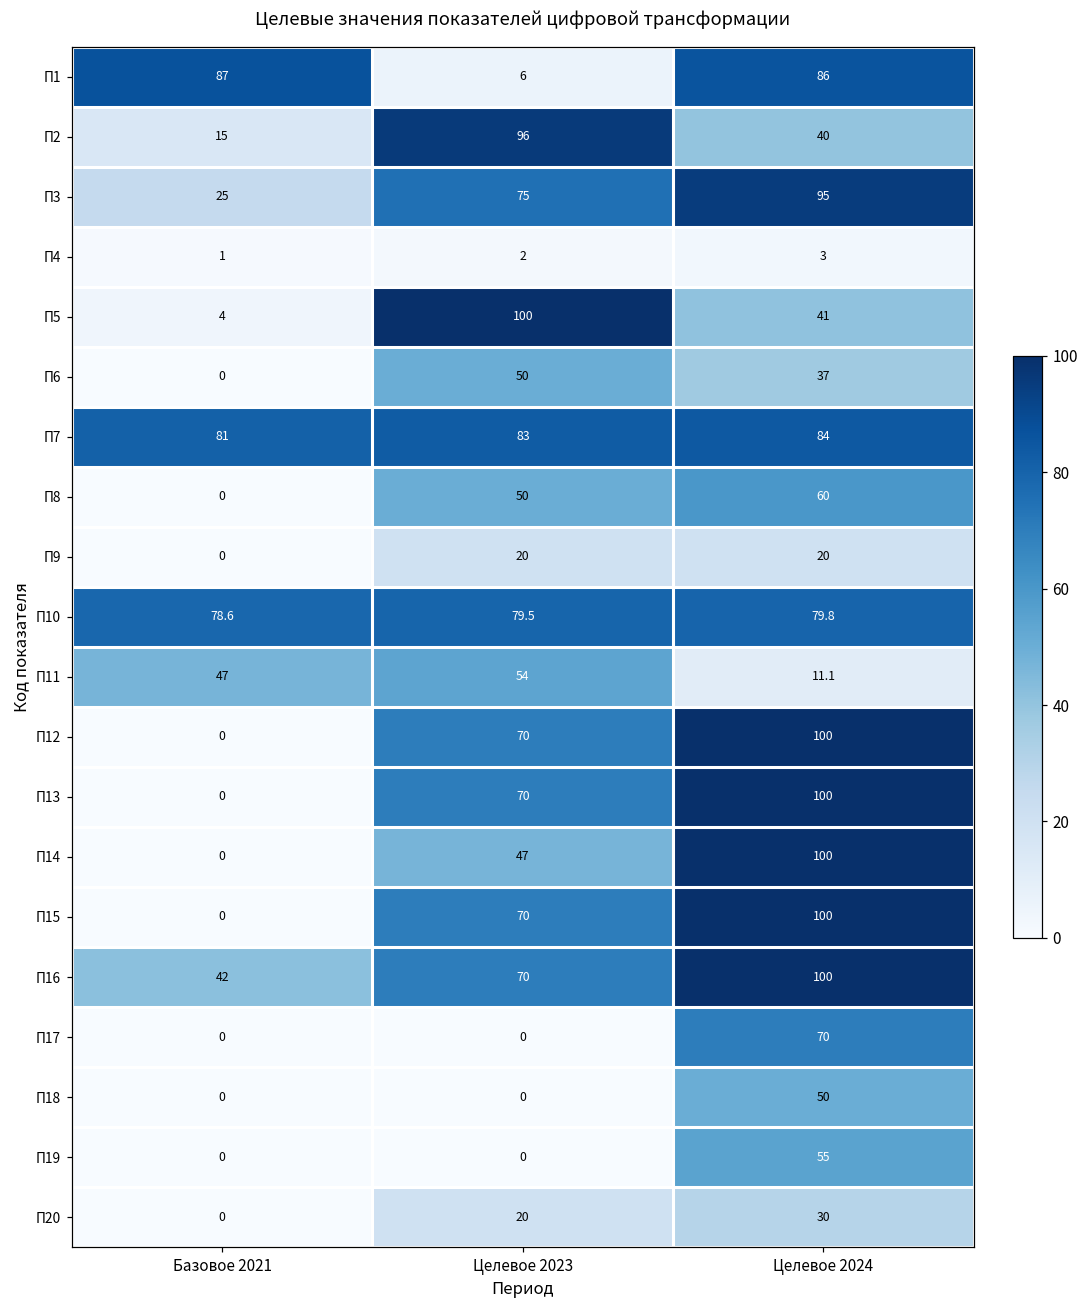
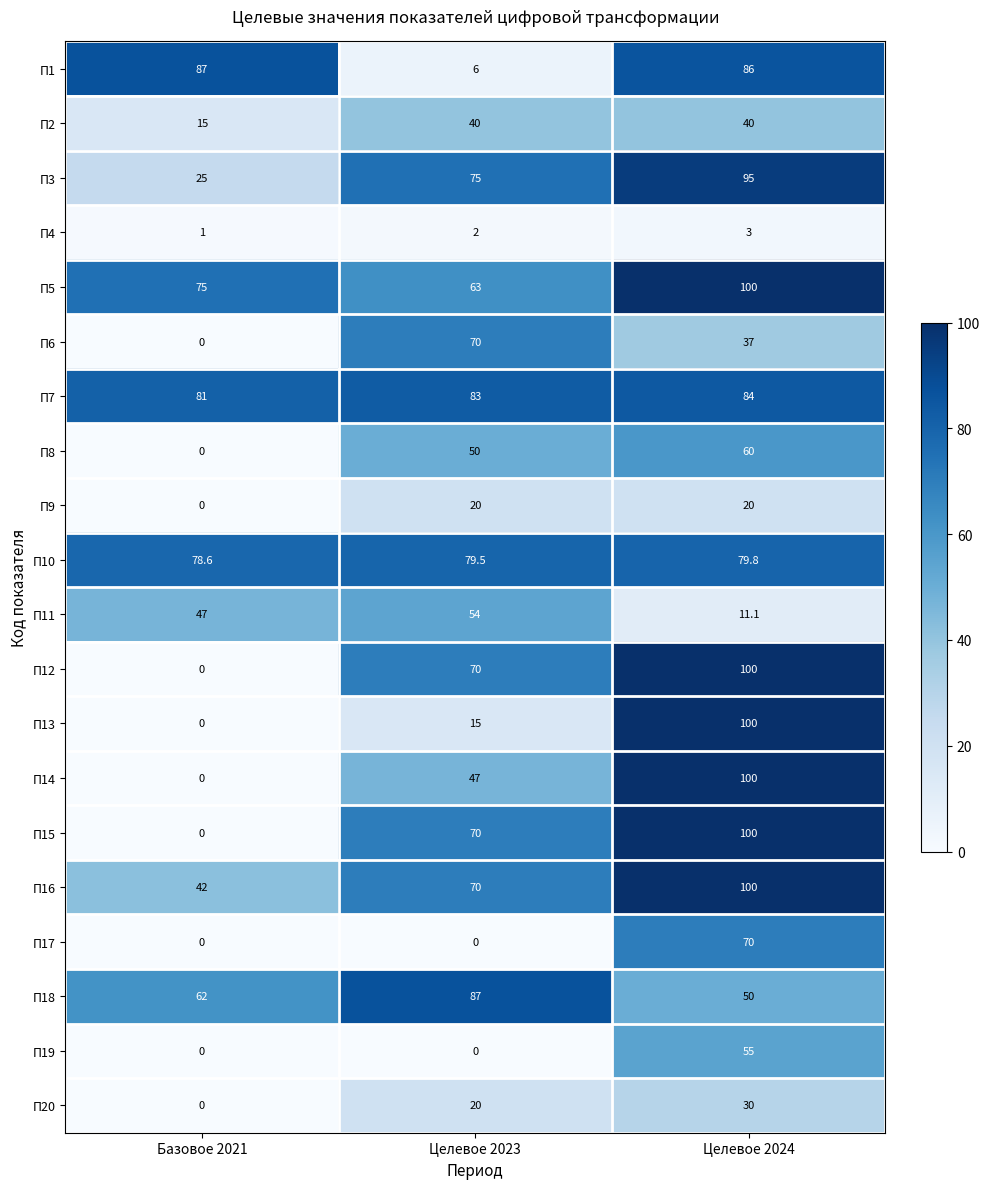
  {
    "П1": {
      "Базовое 2021": 87,
      "Целевое 2023": 6,
      "Целевое 2024": 86
    },
    "П2": {
      "Базовое 2021": 15,
-     "Целевое 2023": 96,
+     "Целевое 2023": 40,
      "Целевое 2024": 40
    },
    "П3": {
      "Базовое 2021": 25,
      "Целевое 2023": 75,
      "Целевое 2024": 95
    },
    "П4": {
      "Базовое 2021": 1,
      "Целевое 2023": 2,
      "Целевое 2024": 3
    },
    "П5": {
-     "Базовое 2021": 4,
-     "Целевое 2023": 100,
-     "Целевое 2024": 41
+     "Базовое 2021": 75,
+     "Целевое 2023": 63,
+     "Целевое 2024": 100
    },
    "П6": {
      "Базовое 2021": 0,
-     "Целевое 2023": 50,
+     "Целевое 2023": 70,
      "Целевое 2024": 37
    },
    "П7": {
      "Базовое 2021": 81,
      "Целевое 2023": 83,
      "Целевое 2024": 84
    },
    "П8": {
      "Базовое 2021": 0,
      "Целевое 2023": 50,
      "Целевое 2024": 60
    },
    "П9": {
      "Базовое 2021": 0,
      "Целевое 2023": 20,
      "Целевое 2024": 20
    },
    "П10": {
      "Базовое 2021": 78.6,
      "Целевое 2023": 79.5,
      "Целевое 2024": 79.8
    },
    "П11": {
      "Базовое 2021": 47,
      "Целевое 2023": 54,
      "Целевое 2024": 11.1
    },
    "П12": {
      "Базовое 2021": 0,
      "Целевое 2023": 70,
      "Целевое 2024": 100
    },
    "П13": {
      "Базовое 2021": 0,
-     "Целевое 2023": 70,
+     "Целевое 2023": 15,
      "Целевое 2024": 100
    },
    "П14": {
      "Базовое 2021": 0,
      "Целевое 2023": 47,
      "Целевое 2024": 100
    },
    "П15": {
      "Базовое 2021": 0,
      "Целевое 2023": 70,
      "Целевое 2024": 100
    },
    "П16": {
      "Базовое 2021": 42,
      "Целевое 2023": 70,
      "Целевое 2024": 100
    },
    "П17": {
      "Базовое 2021": 0,
      "Целевое 2023": 0,
      "Целевое 2024": 70
    },
    "П18": {
-     "Базовое 2021": 0,
-     "Целевое 2023": 0,
+     "Базовое 2021": 62,
+     "Целевое 2023": 87,
      "Целевое 2024": 50
    },
    "П19": {
      "Базовое 2021": 0,
      "Целевое 2023": 0,
      "Целевое 2024": 55
    },
    "П20": {
      "Базовое 2021": 0,
      "Целевое 2023": 20,
      "Целевое 2024": 30
    }
  }
